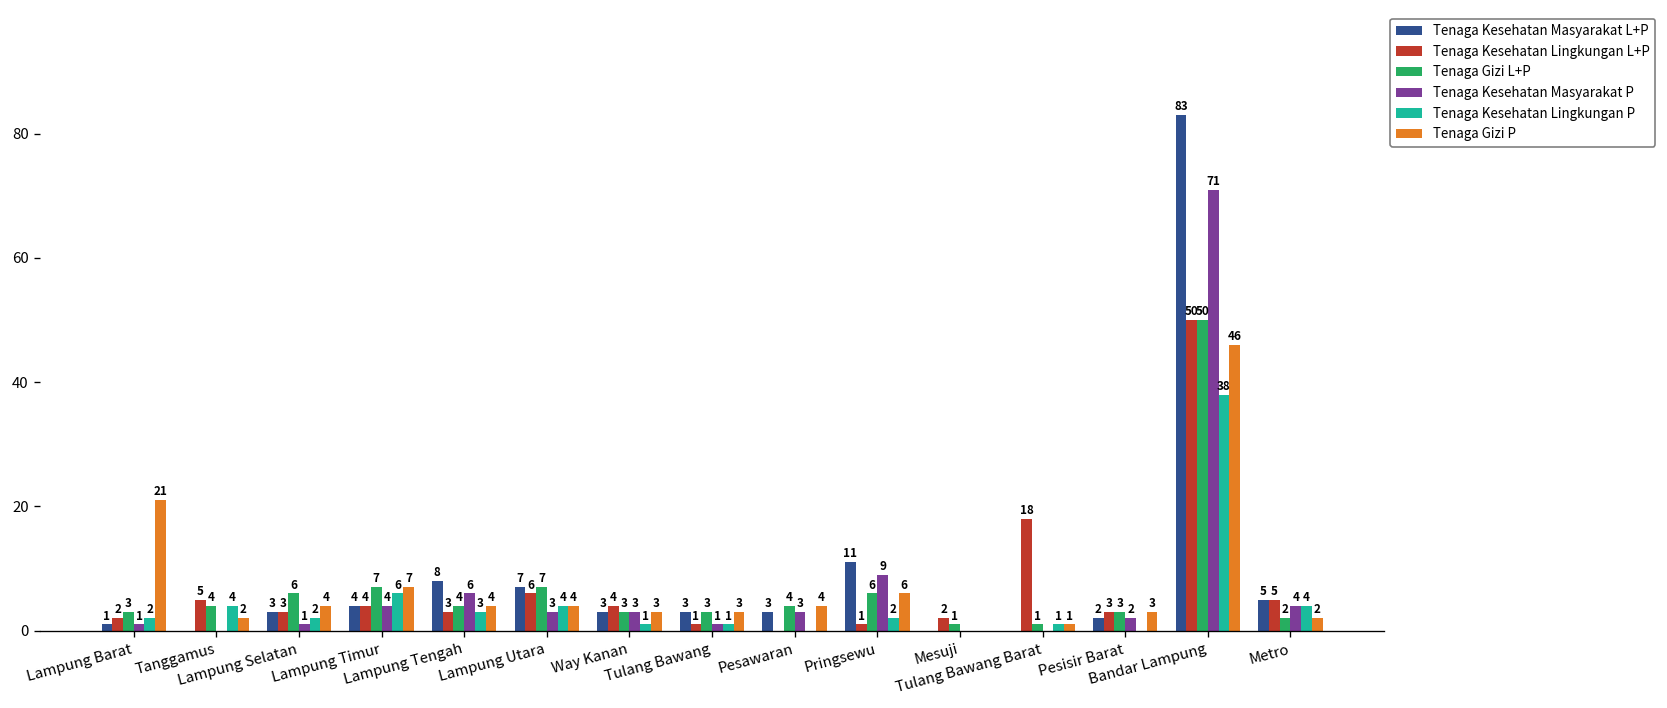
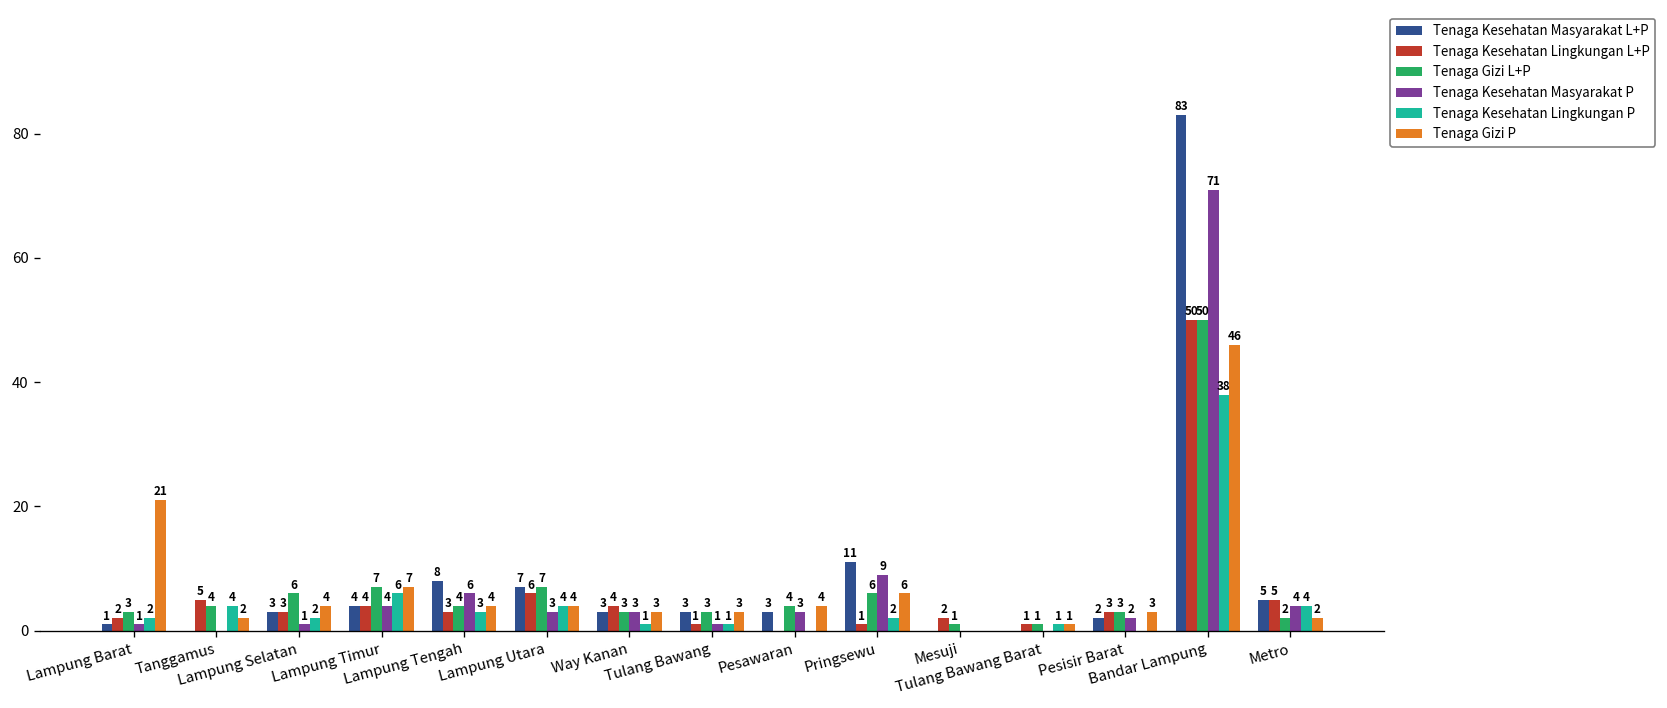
  {
    "Tenaga Kesehatan Masyarakat L+P": {
      "Lampung Barat": 1,
      "Lampung Selatan": 3,
      "Lampung Timur": 4,
      "Lampung Tengah": 8,
      "Lampung Utara": 7,
      "Way Kanan": 3,
      "Tulang Bawang": 3,
      "Pesawaran": 3,
      "Pringsewu": 11,
      "Pesisir Barat": 2,
      "Bandar Lampung": 83,
      "Metro": 5
    },
    "Tenaga Kesehatan Lingkungan L+P": {
      "Lampung Barat": 2,
      "Tanggamus": 5,
      "Lampung Selatan": 3,
      "Lampung Timur": 4,
      "Lampung Tengah": 3,
      "Lampung Utara": 6,
      "Way Kanan": 4,
      "Tulang Bawang": 1,
      "Pringsewu": 1,
      "Mesuji": 2,
-     "Tulang Bawang Barat": 18,
+     "Tulang Bawang Barat": 1,
      "Pesisir Barat": 3,
      "Metro": 5
    },
    "Tenaga Gizi L+P": {
      "Lampung Barat": 3,
      "Tanggamus": 4,
      "Lampung Selatan": 6,
      "Lampung Timur": 7,
      "Lampung Tengah": 4,
      "Lampung Utara": 7,
      "Way Kanan": 3,
      "Tulang Bawang": 3,
      "Pesawaran": 4,
      "Pringsewu": 6,
      "Mesuji": 1,
      "Tulang Bawang Barat": 1,
      "Pesisir Barat": 3,
      "Metro": 2
    },
    "Tenaga Kesehatan Masyarakat P": {
      "Lampung Barat": 1,
      "Lampung Selatan": 1,
      "Lampung Timur": 4,
      "Lampung Tengah": 6,
      "Lampung Utara": 3,
      "Way Kanan": 3,
      "Tulang Bawang": 1,
      "Pesawaran": 3,
      "Pringsewu": 9,
      "Pesisir Barat": 2,
      "Bandar Lampung": 71,
      "Metro": 4
    },
    "Tenaga Kesehatan Lingkungan P": {
      "Lampung Barat": 2,
      "Tanggamus": 4,
      "Lampung Selatan": 2,
      "Lampung Timur": 6,
      "Lampung Tengah": 3,
      "Lampung Utara": 4,
      "Way Kanan": 1,
      "Tulang Bawang": 1,
      "Pringsewu": 2,
      "Tulang Bawang Barat": 1,
      "Bandar Lampung": 38,
      "Metro": 4
    },
    "Tenaga Gizi P": {
      "Lampung Barat": 21,
      "Tanggamus": 2,
      "Lampung Selatan": 4,
      "Lampung Timur": 7,
      "Lampung Tengah": 4,
      "Lampung Utara": 4,
      "Way Kanan": 3,
      "Tulang Bawang": 3,
      "Pesawaran": 4,
      "Pringsewu": 6,
      "Tulang Bawang Barat": 1,
      "Pesisir Barat": 3,
      "Bandar Lampung": 46,
      "Metro": 2
    }
  }
